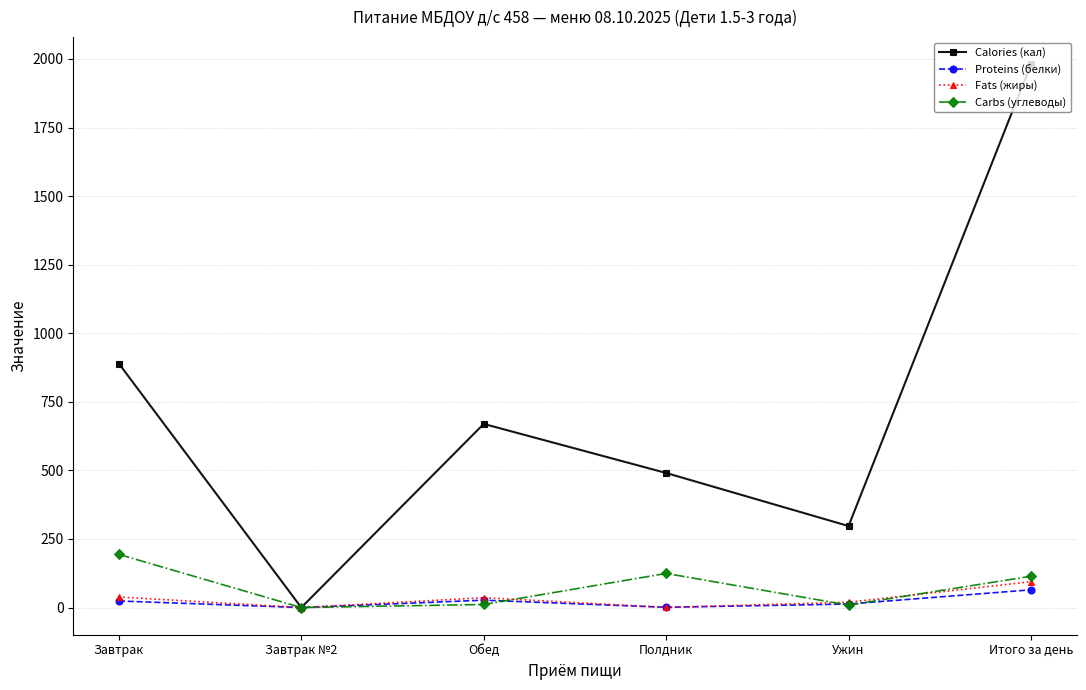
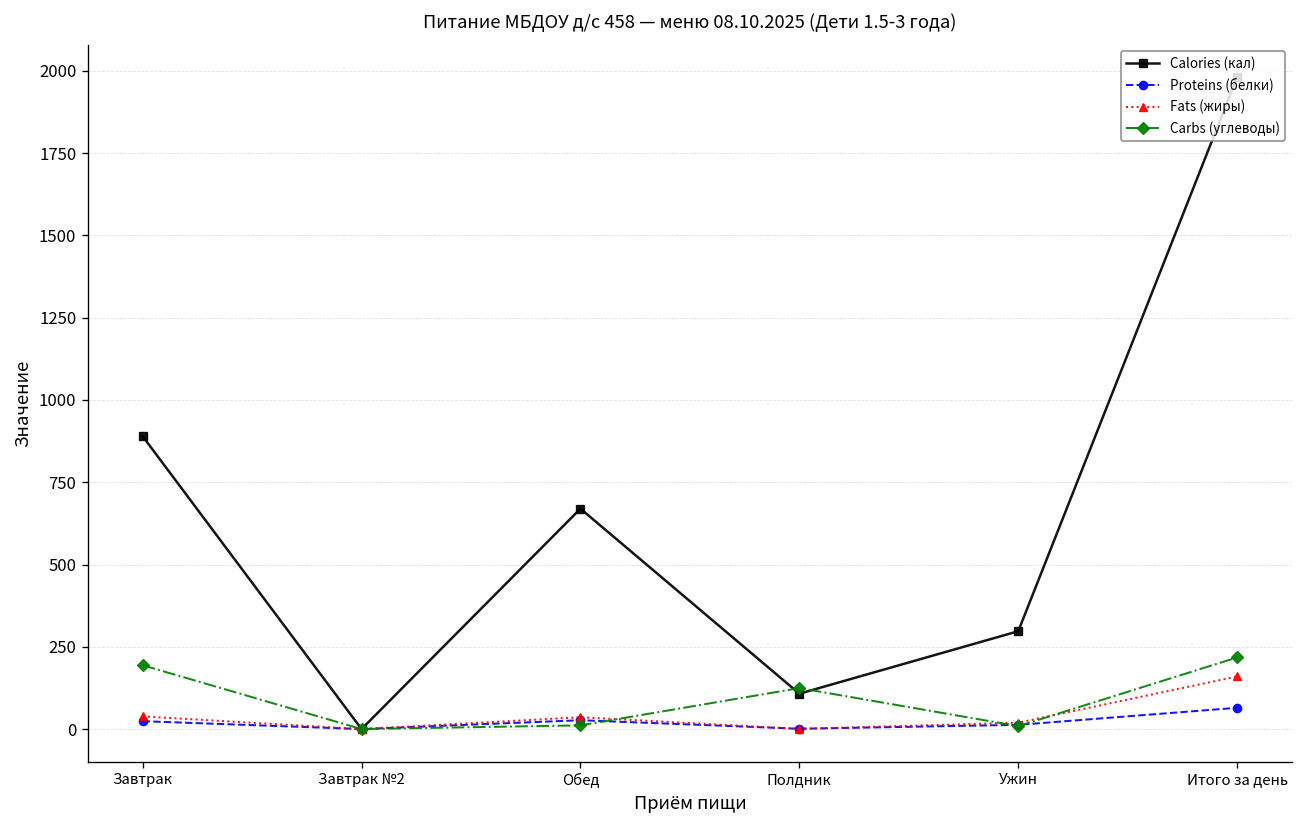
  {
    "Calories (кал)": {
      "Завтрак": 890,
      "Обед": 670,
-     "Полдник": 490,
+     "Полдник": 110,
      "Ужин": 300
    },
    "Proteins (белки)": {
      "Завтрак": 20,
      "Итого за день": 60
    },
    "Fats (жиры)": {
      "Завтрак": 40,
-     "Итого за день": 90
+     "Итого за день": 160
    },
    "Carbs (углеводы)": {
      "Завтрак": 190,
      "Обед": 10,
      "Полдник": 120,
-     "Итого за день": 110
+     "Итого за день": 220
    }
  }
